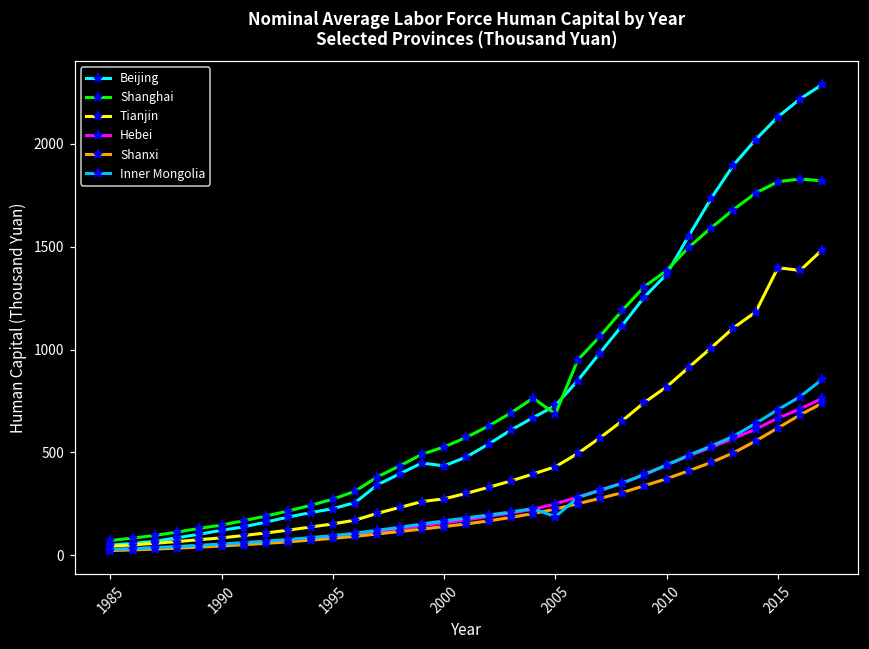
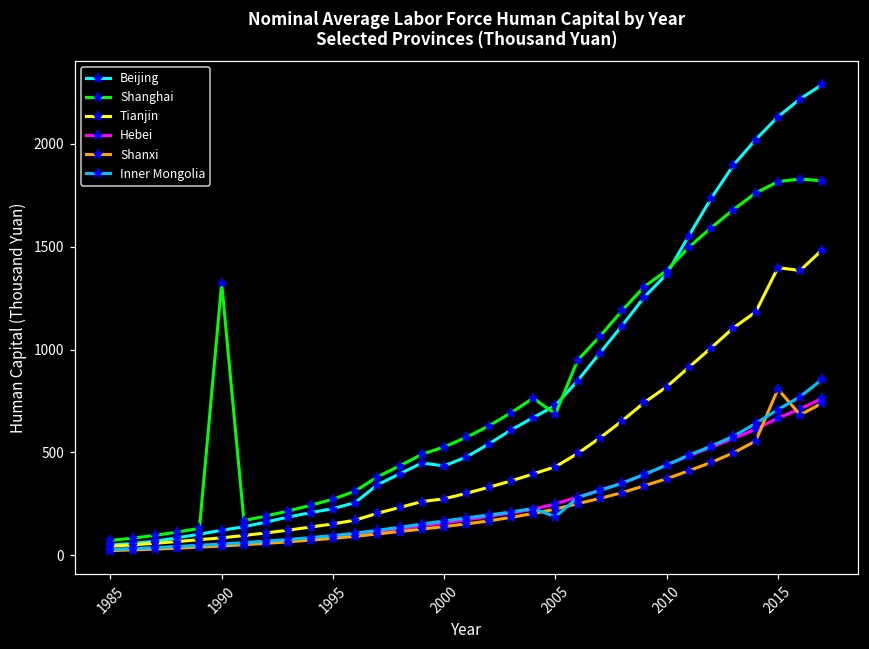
  {
    "Beijing": {
      "1990": 120,
      "1995": 230,
      "2000": 430,
      "2005": 730,
      "2010": 1370,
      "2015": 2130
    },
    "Shanghai": {
      "1985": 70,
-     "1990": 150,
+     "1990": 1320,
      "1995": 270,
      "2000": 530,
      "2005": 690,
      "2010": 1380,
      "2015": 1820
    },
    "Tianjin": {
      "1990": 90,
      "1995": 150,
      "2000": 270,
      "2005": 430,
      "2010": 820,
      "2015": 1400
    },
    "Hebei": {
      "2005": 250,
      "2015": 670
    },
    "Shanxi": {
      "2000": 140,
      "2005": 220,
      "2010": 370,
-     "2015": 620
+     "2015": 810
    },
    "Inner Mongolia": {
      "2005": 190,
      "2015": 710
    }
  }
